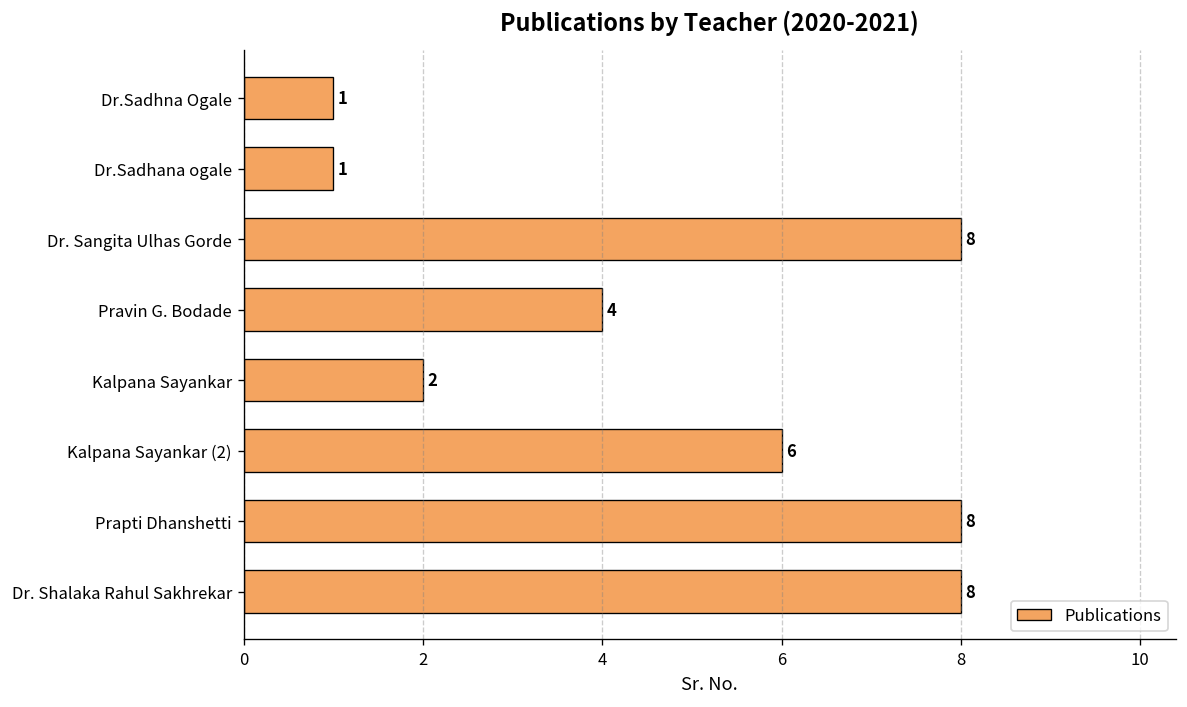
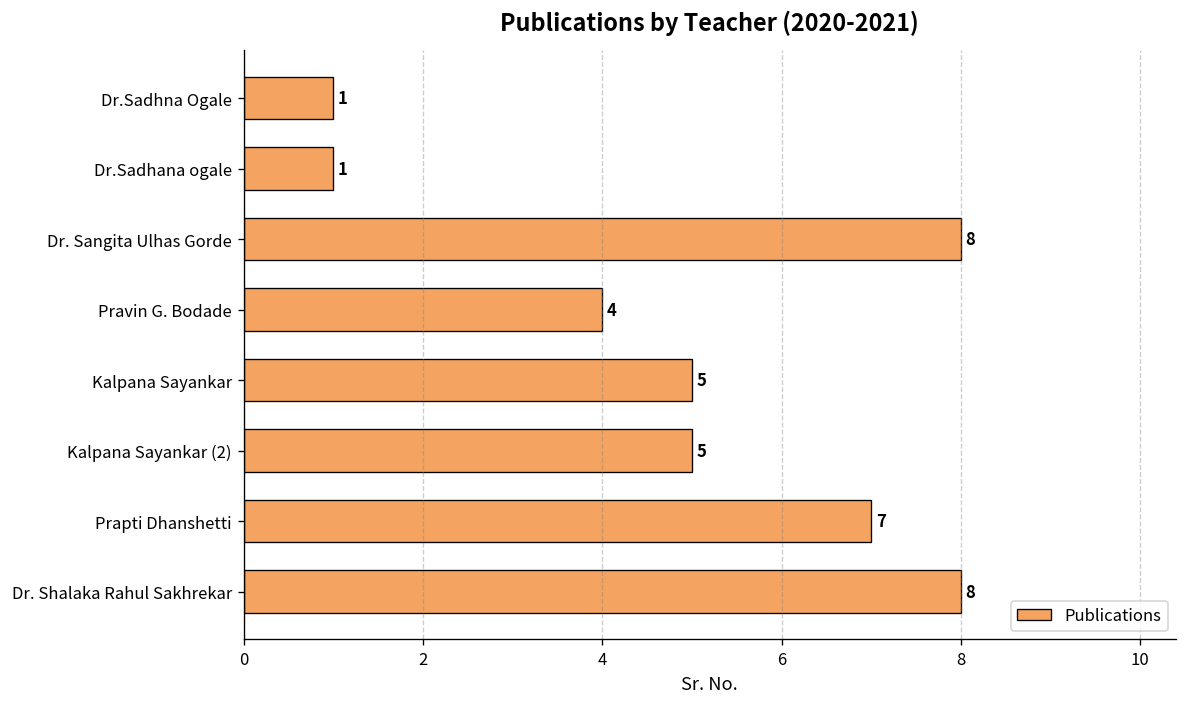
  {
    "Dr.Sadhna Ogale": 1,
    "Dr.Sadhana ogale": 1,
    "Dr. Sangita Ulhas Gorde": 8,
    "Pravin G. Bodade": 4,
-   "Kalpana Sayankar": 2,
-   "Kalpana Sayankar (2)": 6,
-   "Prapti Dhanshetti": 8,
+   "Kalpana Sayankar": 5,
+   "Kalpana Sayankar (2)": 5,
+   "Prapti Dhanshetti": 7,
    "Dr. Shalaka Rahul Sakhrekar": 8
  }
